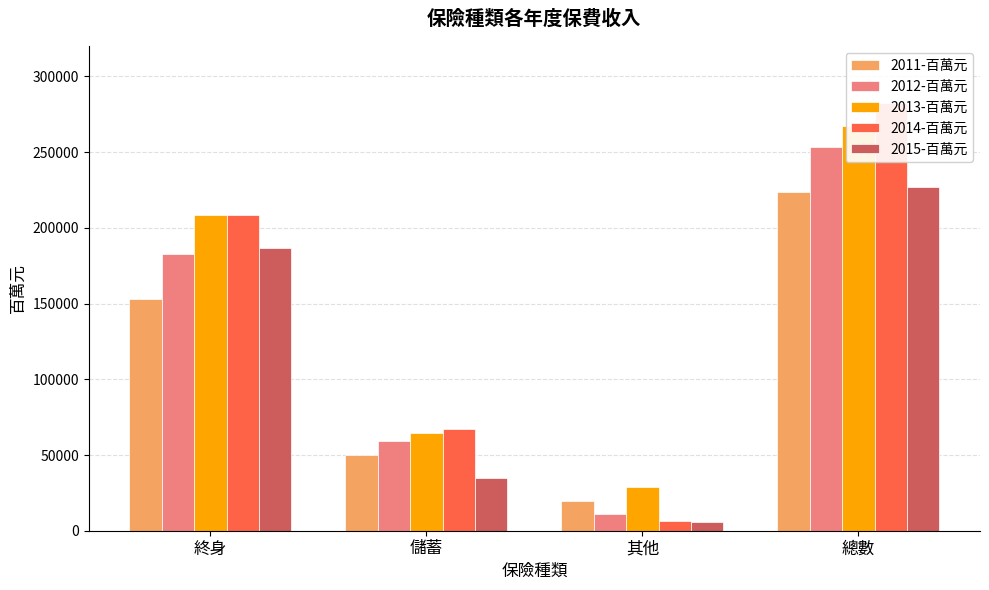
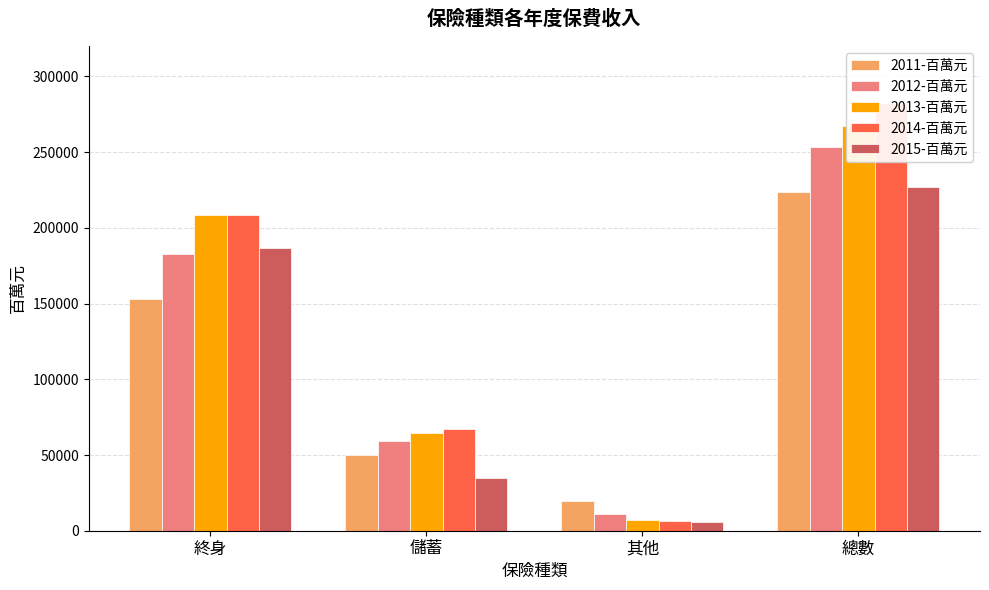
  {
    "2013-百萬元": {
      "終身": 209000,
      "儲蓄": 65000,
-     "其他": 29000
+     "其他": 7000
    }
  }
